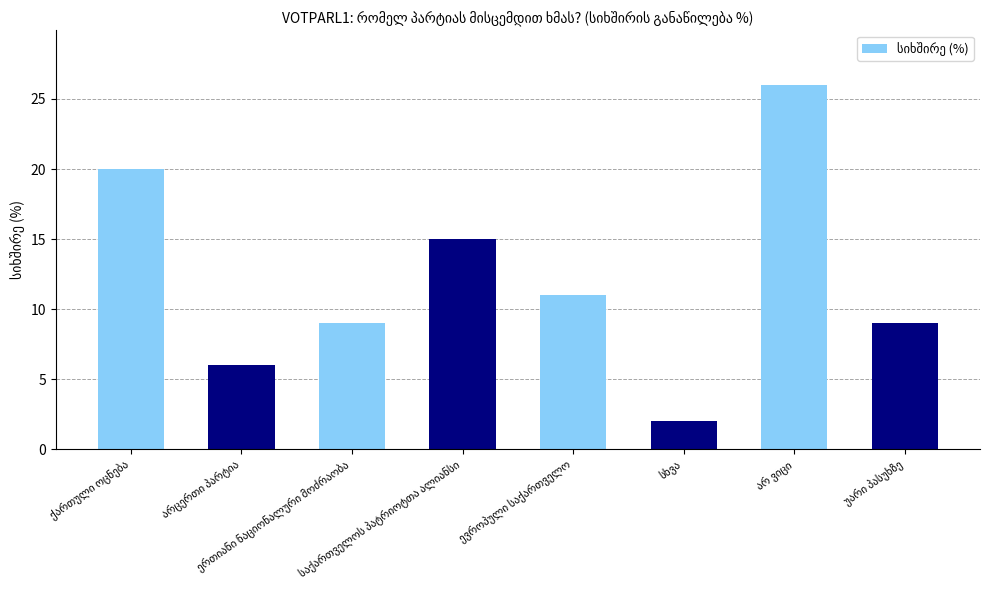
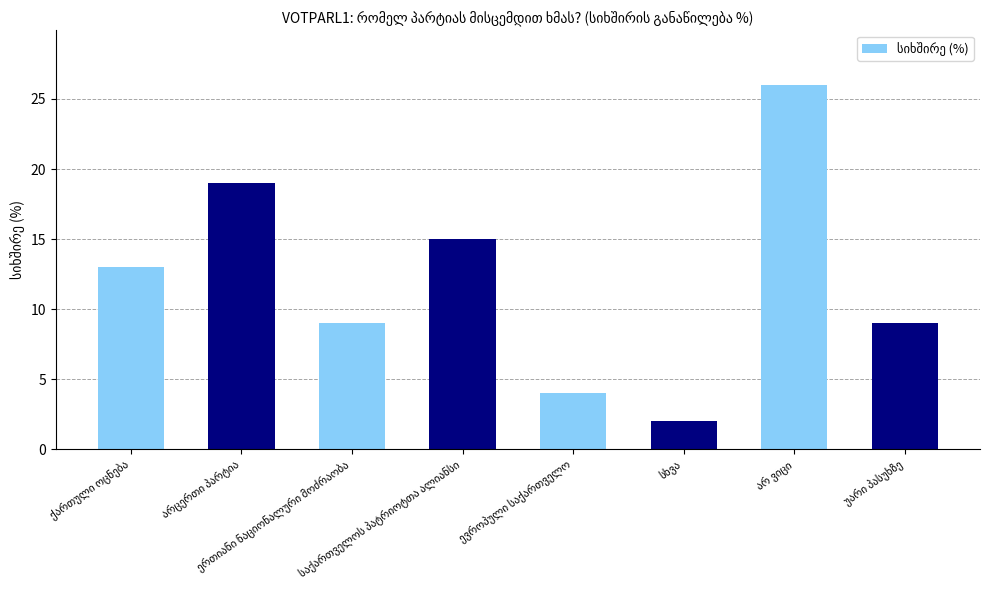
  {
-   "ქართული ოცნება": 20,
-   "არცერთი პარტია": 6,
+   "ქართული ოცნება": 13,
+   "არცერთი პარტია": 19,
    "ერთიანი ნაციონალური მოძრაობა": 9,
    "საქართველოს პატრიოტთა ალიანსი": 15,
-   "ევროპული საქართველო": 11,
+   "ევროპული საქართველო": 4,
    "სხვა": 2,
    "არ ვიცი": 26,
    "უარი პასუხზე": 9
  }
